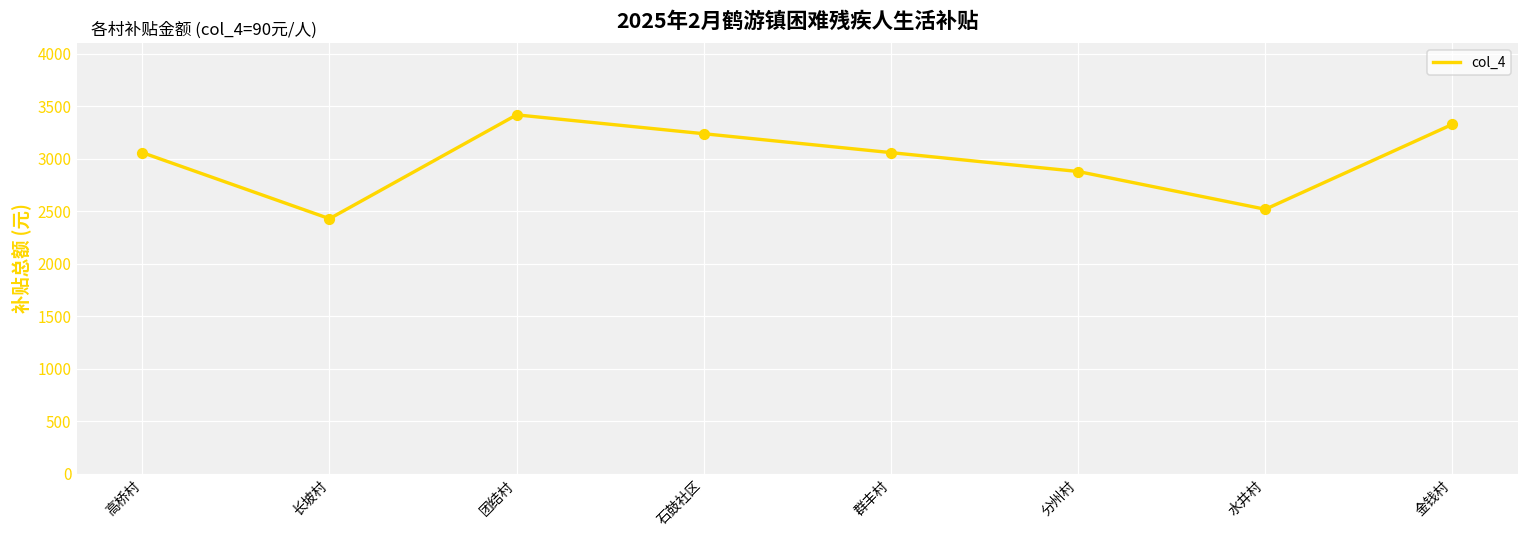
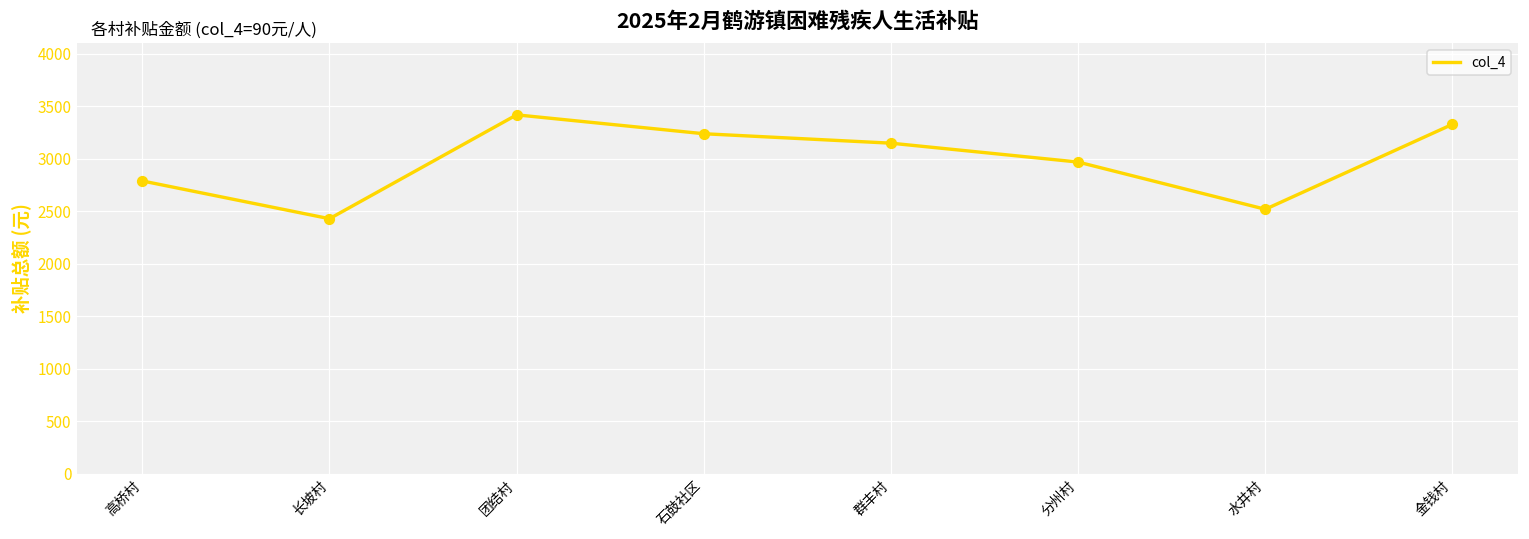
  {
-   "高桥村": 3100,
+   "高桥村": 2800,
    "长坡村": 2400,
    "团结村": 3400,
    "石鼓社区": 3200,
-   "群丰村": 3100,
-   "分州村": 2900,
+   "群丰村": 3200,
+   "分州村": 3000,
    "水井村": 2500,
    "金钱村": 3300
  }
